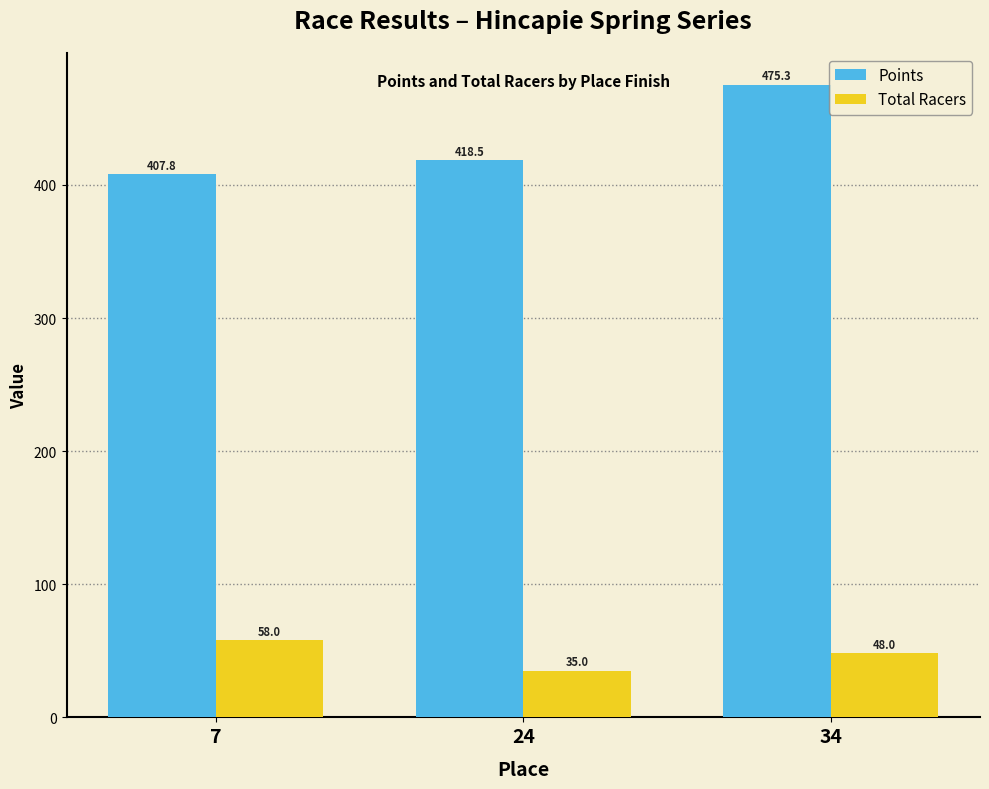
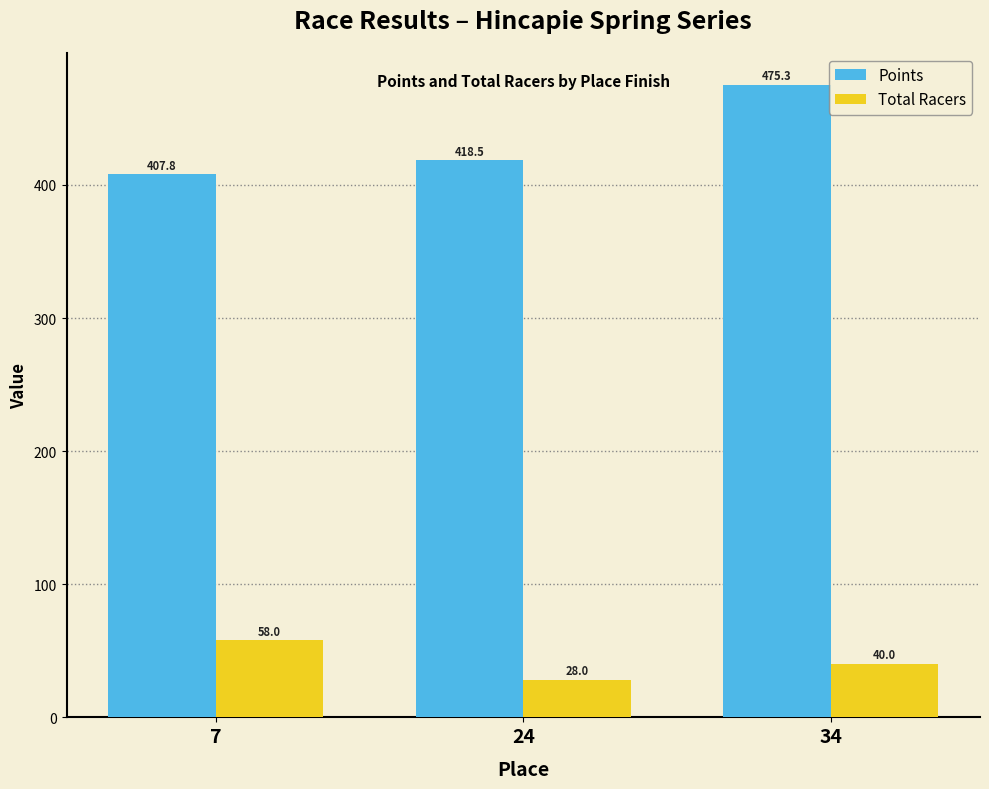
  {
    "Points": {
      "7": 407.8,
      "24": 418.5,
      "34": 475.3
    },
    "Total Racers": {
      "7": 58.0,
-     "24": 35.0,
-     "34": 48.0
+     "24": 28.0,
+     "34": 40.0
    }
  }
